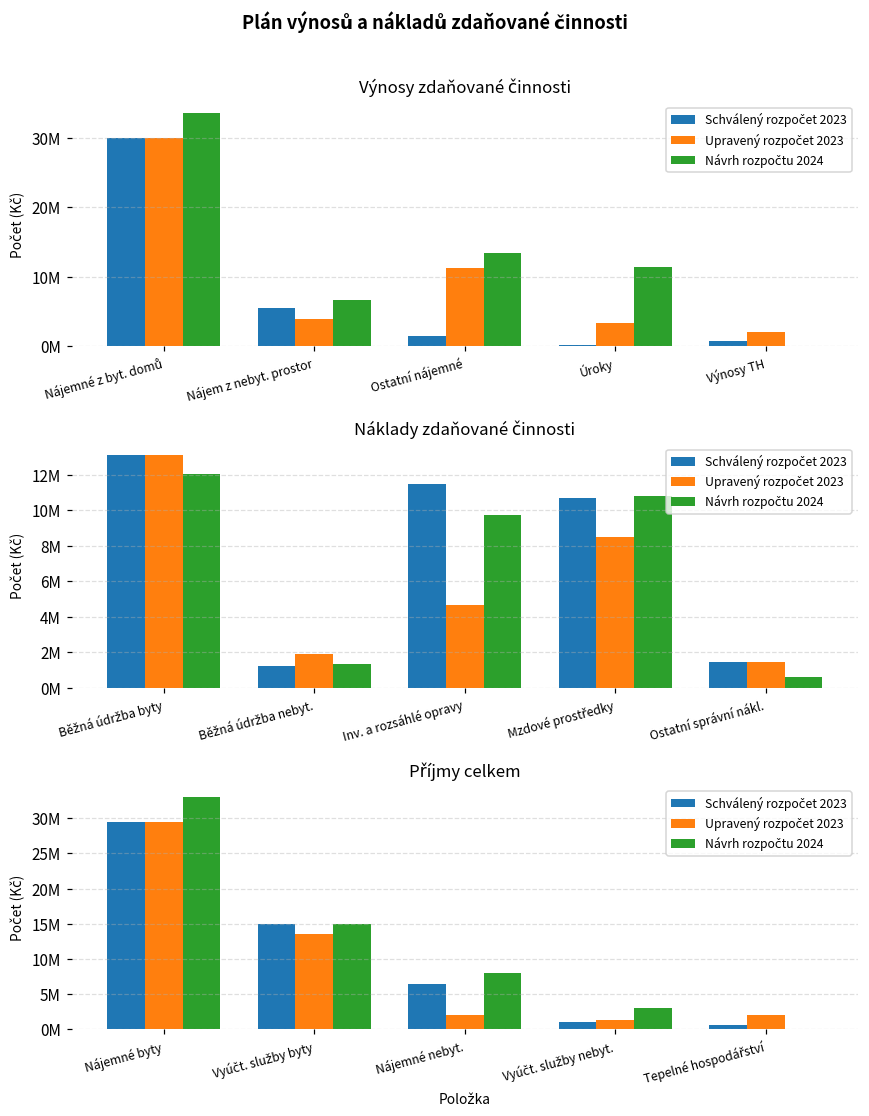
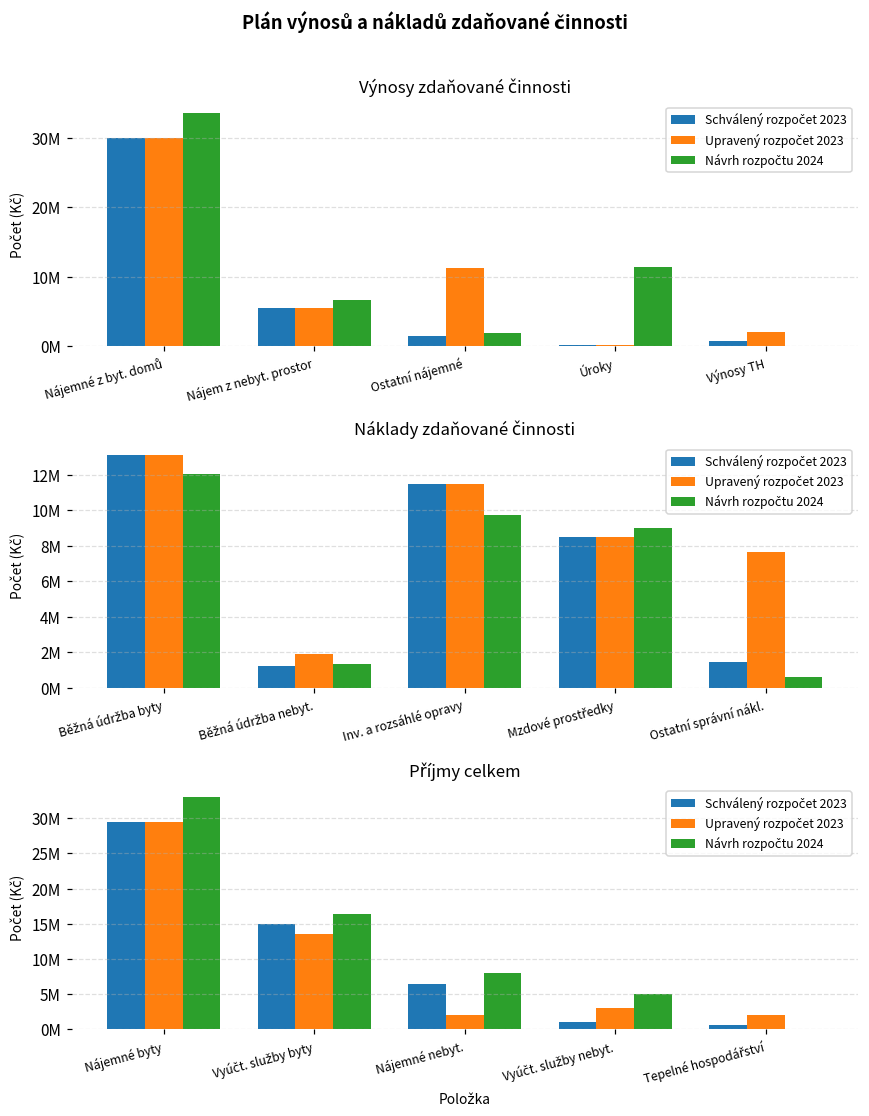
  {
    "Výnosy zdaňované činnosti": {
      "Schválený rozpočet 2023": {
        "Nájemné z byt. domů": 30000000,
        "Nájem z nebyt. prostor": 5000000,
        "Ostatní nájemné": 1000000,
        "Výnosy TH": 1000000
      },
      "Upravený rozpočet 2023": {
        "Nájemné z byt. domů": 30000000,
-       "Nájem z nebyt. prostor": 4000000,
+       "Nájem z nebyt. prostor": 5000000,
        "Ostatní nájemné": 11000000,
-       "Úroky": 3000000,
+       "Úroky": 0,
        "Výnosy TH": 2000000
      },
      "Návrh rozpočtu 2024": {
        "Nájemné z byt. domů": 34000000,
        "Nájem z nebyt. prostor": 7000000,
-       "Ostatní nájemné": 13000000,
+       "Ostatní nájemné": 2000000,
        "Úroky": 11000000,
        "Výnosy TH": 0
      }
    },
    "Náklady zdaňované činnosti": {
      "Schválený rozpočet 2023": {
        "Běžná údržba byty": 13100000,
        "Běžná údržba nebyt.": 1200000,
        "Inv. a rozsáhlé opravy": 11500000,
-       "Mzdové prostředky": 10700000,
+       "Mzdové prostředky": 8500000,
        "Ostatní správní nákl.": 1500000
      },
      "Upravený rozpočet 2023": {
        "Běžná údržba byty": 13100000,
        "Běžná údržba nebyt.": 1900000,
-       "Inv. a rozsáhlé opravy": 4700000,
+       "Inv. a rozsáhlé opravy": 11500000,
        "Mzdové prostředky": 8500000,
-       "Ostatní správní nákl.": 1500000
+       "Ostatní správní nákl.": 7700000
      },
      "Návrh rozpočtu 2024": {
        "Běžná údržba byty": 12000000,
        "Běžná údržba nebyt.": 1300000,
        "Inv. a rozsáhlé opravy": 9700000,
-       "Mzdové prostředky": 10800000,
+       "Mzdové prostředky": 9000000,
        "Ostatní správní nákl.": 600000
      }
    },
    "Příjmy celkem": {
      "Schválený rozpočet 2023": {
        "Nájemné byty": 30000000,
        "Vyúčt. služby byty": 15000000,
        "Nájemné nebyt.": 7000000,
        "Vyúčt. služby nebyt.": 1000000,
        "Tepelné hospodářství": 1000000
      },
      "Upravený rozpočet 2023": {
        "Nájemné byty": 30000000,
        "Vyúčt. služby byty": 13000000,
        "Nájemné nebyt.": 2000000,
-       "Vyúčt. služby nebyt.": 1000000,
+       "Vyúčt. služby nebyt.": 3000000,
        "Tepelné hospodářství": 2000000
      },
      "Návrh rozpočtu 2024": {
        "Nájemné byty": 33000000,
-       "Vyúčt. služby byty": 15000000,
+       "Vyúčt. služby byty": 16000000,
        "Nájemné nebyt.": 8000000,
-       "Vyúčt. služby nebyt.": 3000000,
+       "Vyúčt. služby nebyt.": 5000000,
        "Tepelné hospodářství": 0
      }
    }
  }
